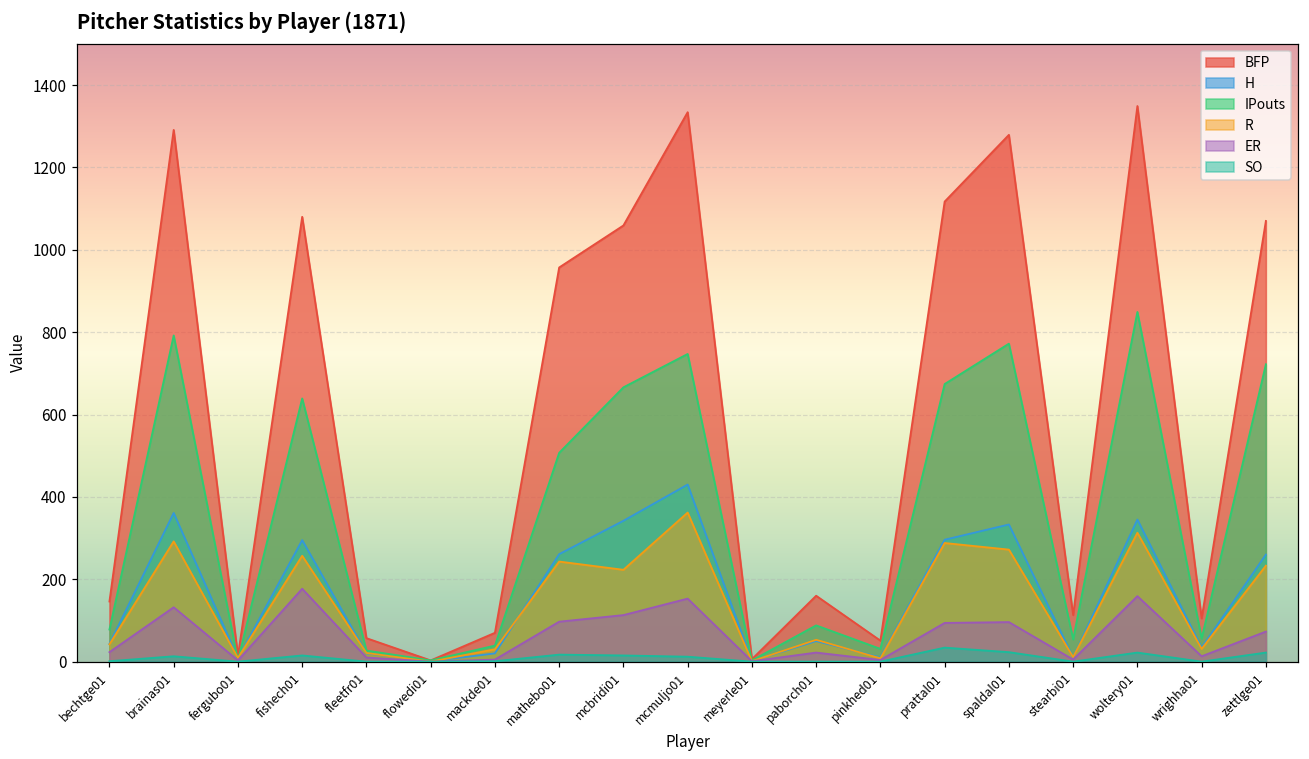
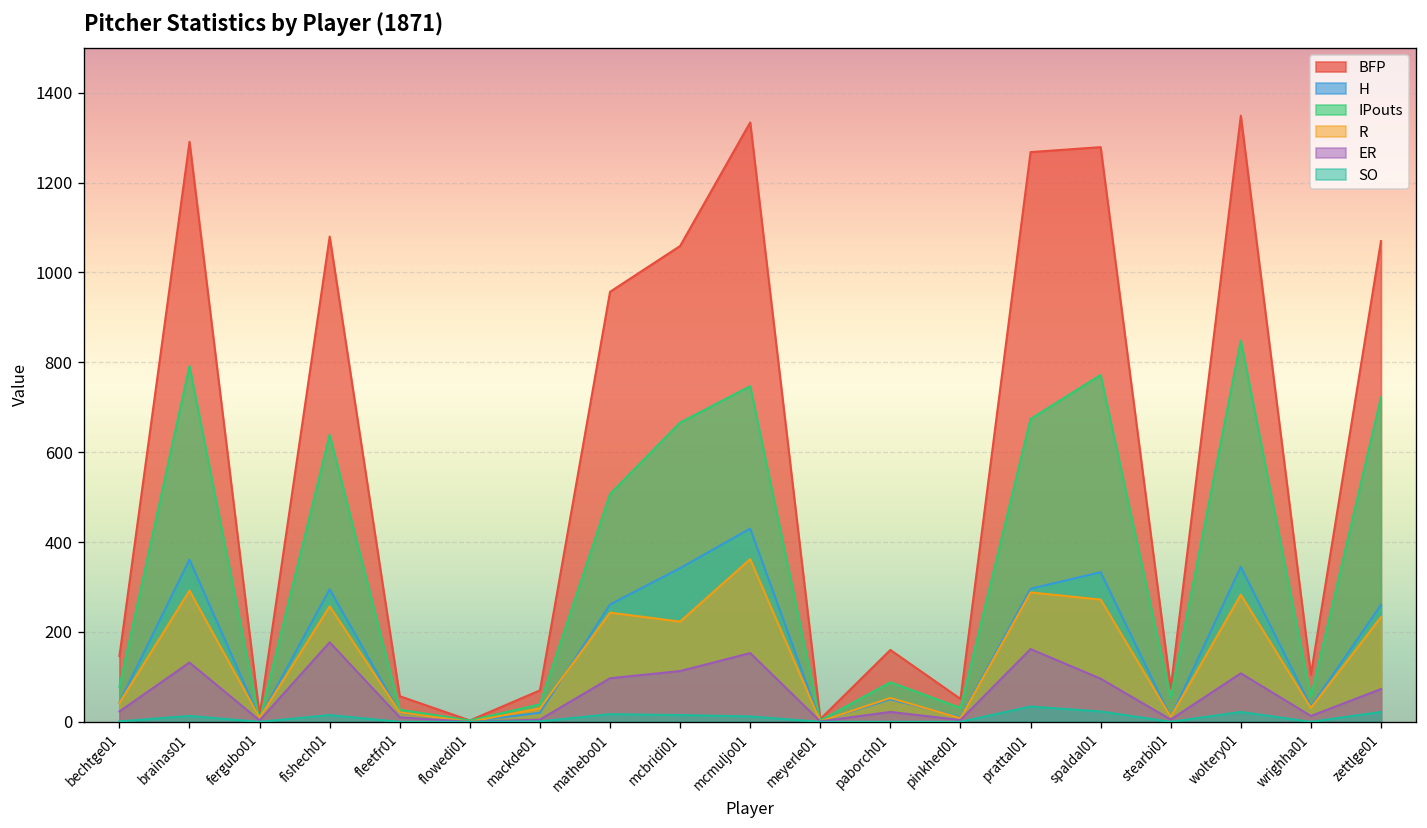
  {
    "BFP": {
      "bechtge01": 150,
      "brainas01": 1290,
      "fishech01": 1080,
      "fleetfr01": 60,
      "mackde01": 70,
      "mathebo01": 960,
      "mcbridi01": 1060,
      "mcmuljo01": 1330,
      "paborch01": 160,
      "pinkhed01": 50,
-     "prattal01": 1120,
+     "prattal01": 1270,
      "spaldal01": 1280,
-     "stearbi01": 110,
+     "stearbi01": 80,
      "woltery01": 1350,
      "wrighha01": 110,
      "zettlge01": 1070
    },
    "H": {
      "brainas01": 360,
      "fishech01": 300,
      "mackde01": 20,
      "mathebo01": 260,
      "mcbridi01": 340,
      "mcmuljo01": 430,
      "prattal01": 300,
      "spaldal01": 330,
      "woltery01": 350,
      "zettlge01": 260
    },
    "R": {
      "brainas01": 290,
      "fishech01": 260,
      "mackde01": 30,
      "mathebo01": 240,
      "mcbridi01": 220,
      "mcmuljo01": 360,
      "prattal01": 290,
      "spaldal01": 270,
-     "woltery01": 310,
+     "woltery01": 280,
      "zettlge01": 230
    },
    "ER": {
      "bechtge01": 20,
      "brainas01": 130,
      "fishech01": 180,
      "fleetfr01": 10,
      "mathebo01": 100,
      "mcbridi01": 110,
      "mcmuljo01": 150,
      "paborch01": 20,
-     "prattal01": 90,
+     "prattal01": 160,
      "spaldal01": 100,
-     "woltery01": 160,
+     "woltery01": 110,
      "wrighha01": 10,
      "zettlge01": 70
    }
  }
